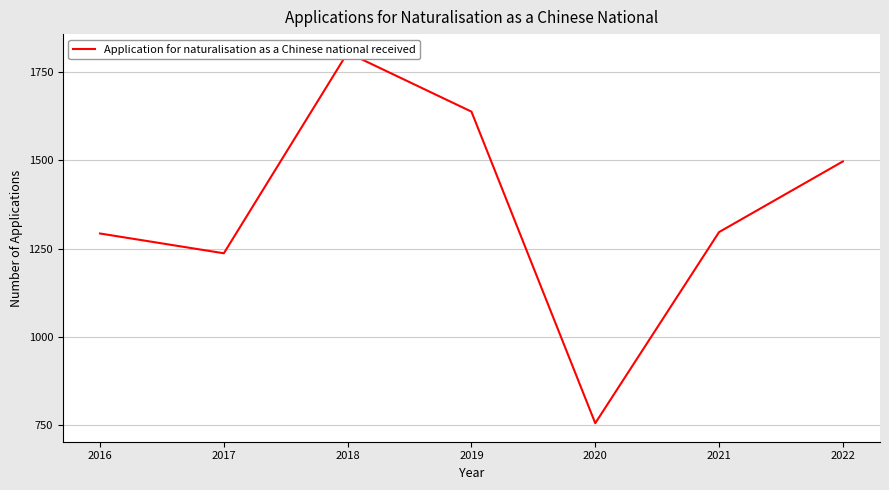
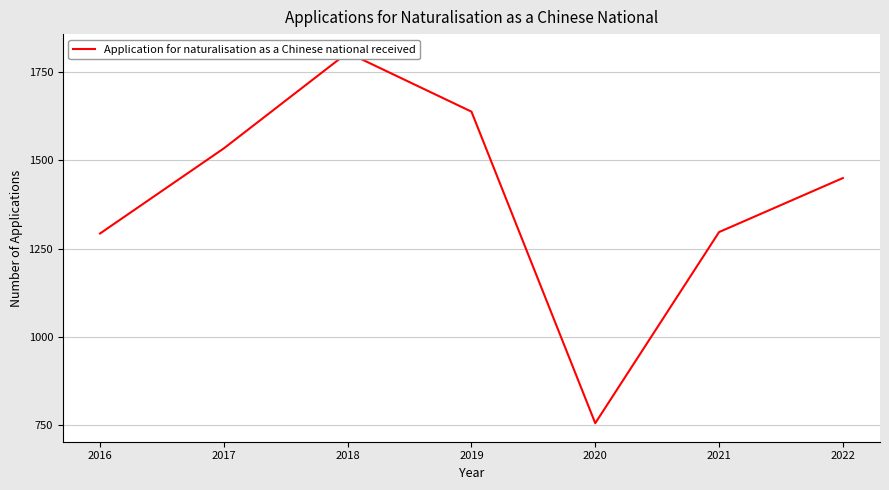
  {
    "2016": 1290,
-   "2017": 1240,
+   "2017": 1530,
    "2019": 1640,
    "2020": 760,
    "2021": 1300,
-   "2022": 1500
+   "2022": 1450
  }
